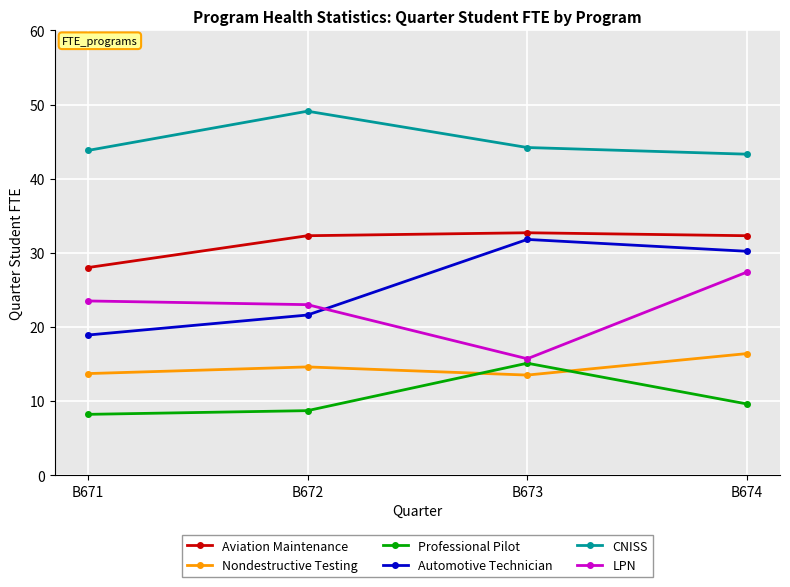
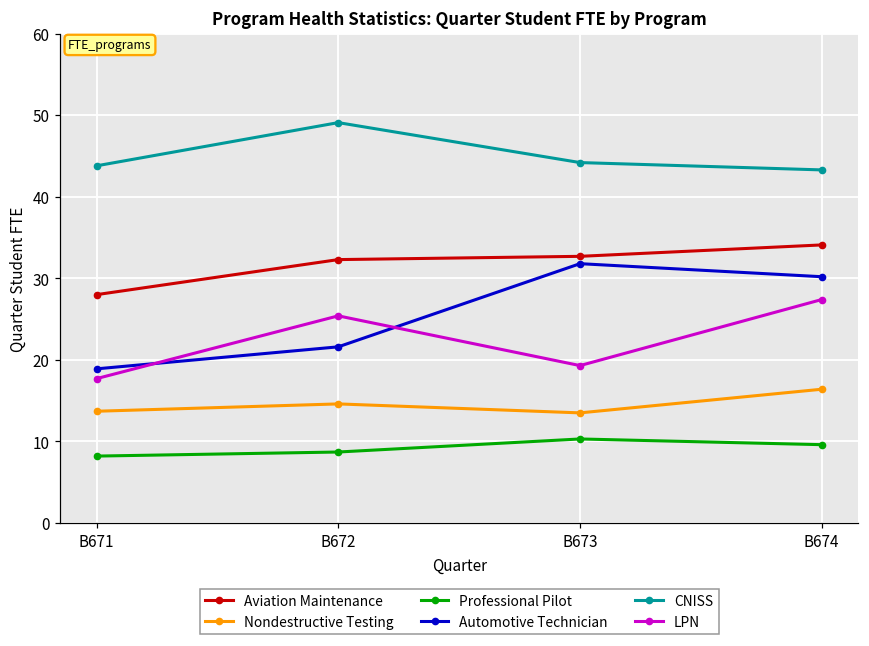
  {
    "Aviation Maintenance": {
      "B671": 28,
      "B672": 32,
      "B673": 33,
-     "B674": 32
+     "B674": 34
    },
    "Nondestructive Testing": {
      "B671": 14,
      "B672": 15,
      "B673": 14,
      "B674": 16
    },
    "Professional Pilot": {
      "B671": 8,
      "B672": 9,
-     "B673": 15,
+     "B673": 10,
      "B674": 10
    },
    "Automotive Technician": {
      "B671": 19,
      "B672": 22,
      "B673": 32,
      "B674": 30
    },
    "CNISS": {
      "B671": 44,
      "B672": 49,
      "B673": 44,
      "B674": 43
    },
    "LPN": {
-     "B671": 24,
-     "B672": 23,
-     "B673": 16,
+     "B671": 18,
+     "B672": 25,
+     "B673": 19,
      "B674": 27
    }
  }
